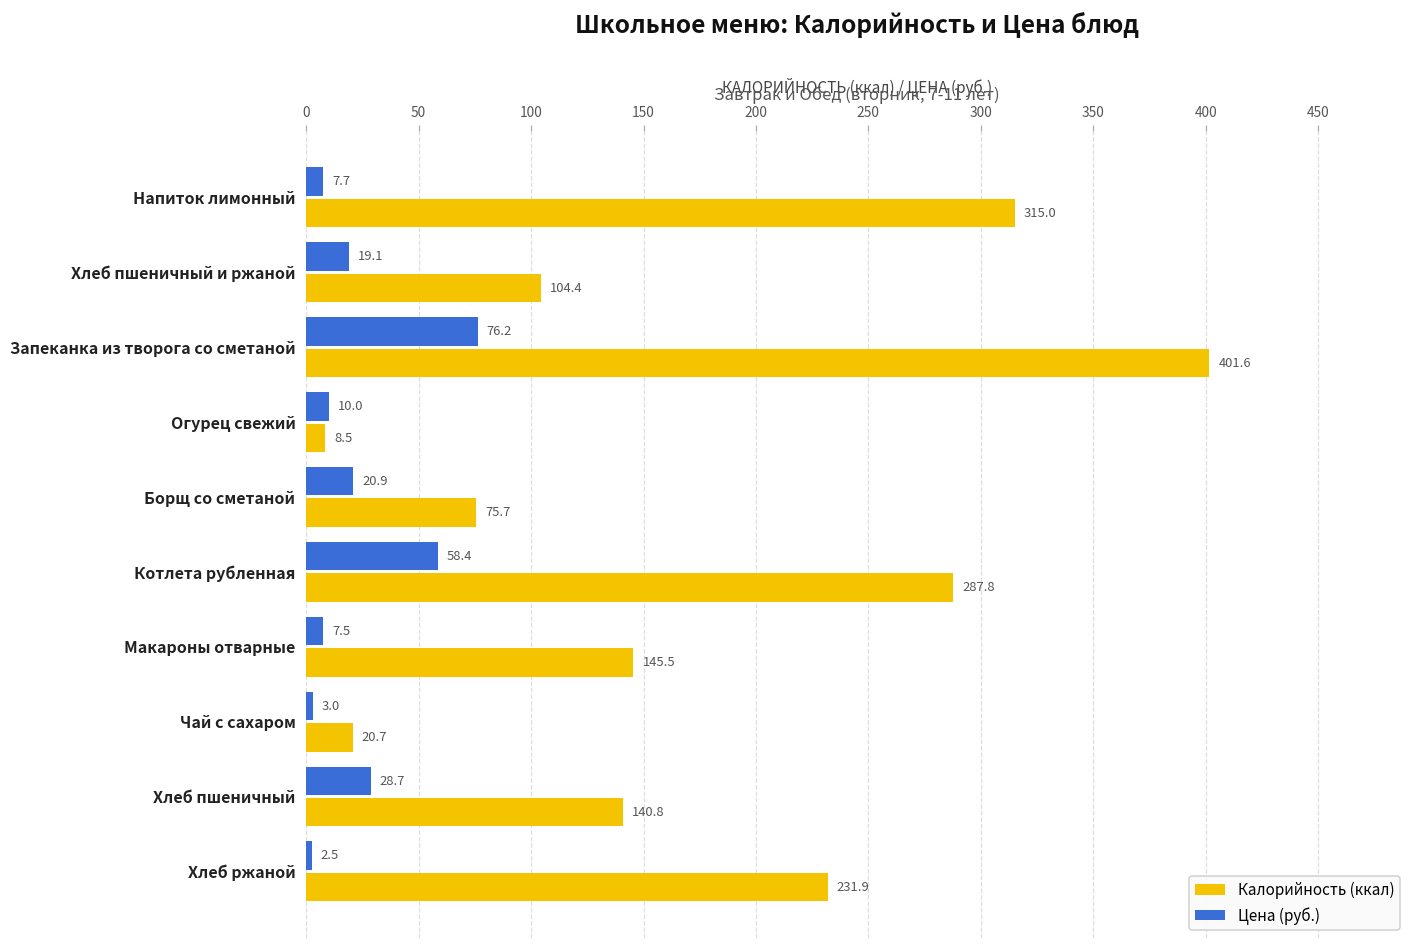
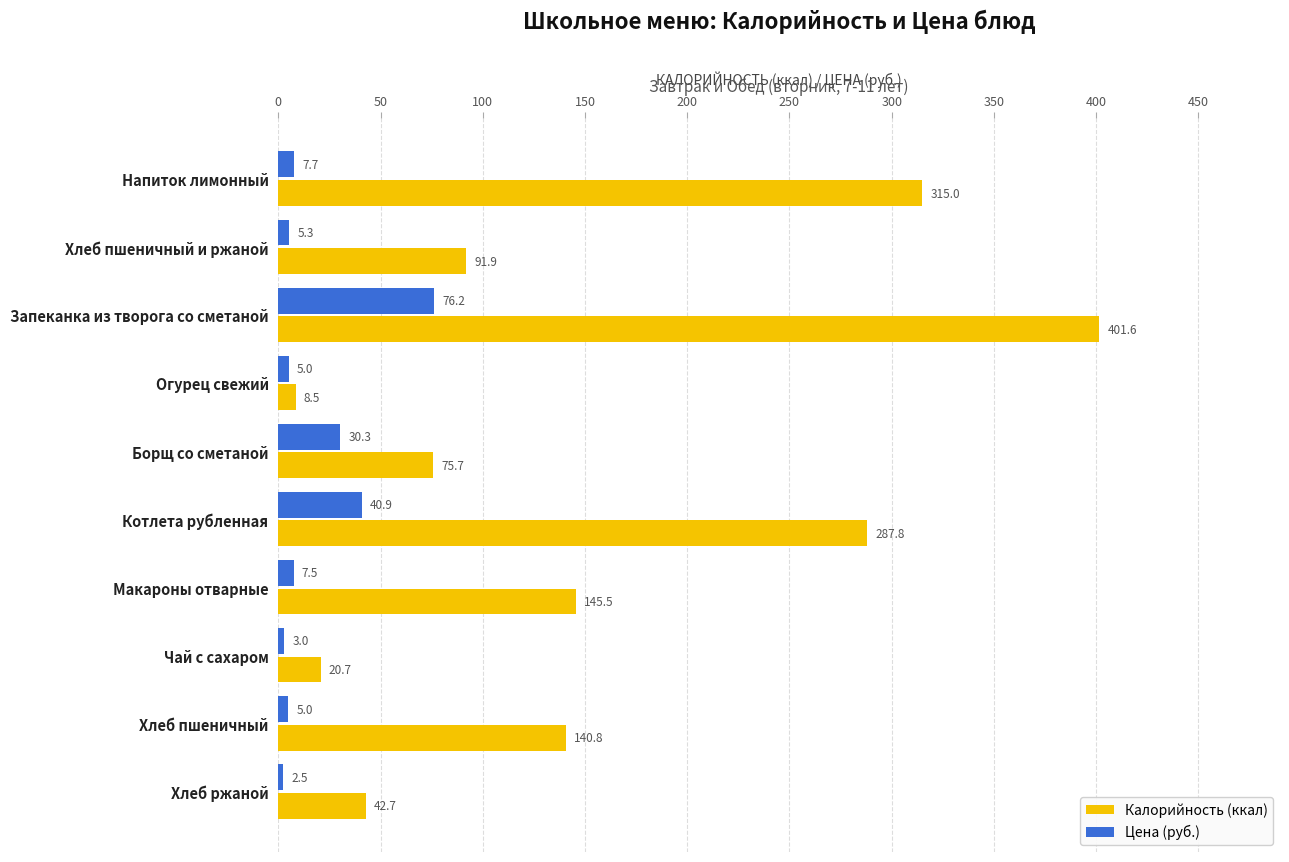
  {
    "Калорийность (ккал)": {
      "Напиток лимонный": 315.0,
-     "Хлеб пшеничный и ржаной": 104.4,
+     "Хлеб пшеничный и ржаной": 91.9,
      "Запеканка из творога со сметаной": 401.6,
      "Огурец свежий": 8.5,
      "Борщ со сметаной": 75.7,
      "Котлета рубленная": 287.8,
      "Макароны отварные": 145.5,
      "Чай с сахаром": 20.7,
      "Хлеб пшеничный": 140.8,
-     "Хлеб ржаной": 231.9
+     "Хлеб ржаной": 42.7
    },
    "Цена (руб.)": {
      "Напиток лимонный": 7.7,
-     "Хлеб пшеничный и ржаной": 19.1,
+     "Хлеб пшеничный и ржаной": 5.3,
      "Запеканка из творога со сметаной": 76.2,
-     "Огурец свежий": 10.0,
-     "Борщ со сметаной": 20.9,
-     "Котлета рубленная": 58.4,
+     "Огурец свежий": 5.0,
+     "Борщ со сметаной": 30.3,
+     "Котлета рубленная": 40.9,
      "Макароны отварные": 7.5,
      "Чай с сахаром": 3.0,
-     "Хлеб пшеничный": 28.7,
+     "Хлеб пшеничный": 5.0,
      "Хлеб ржаной": 2.5
    }
  }
